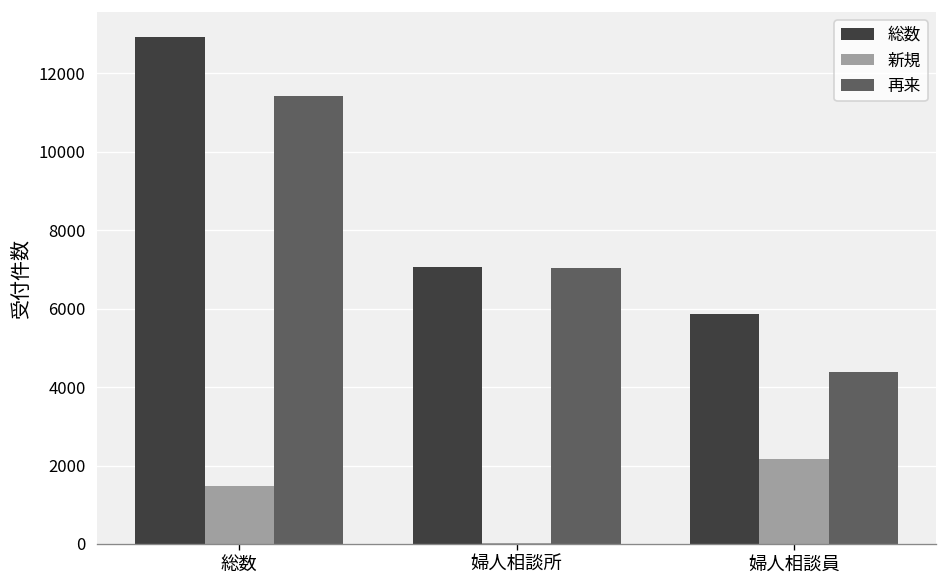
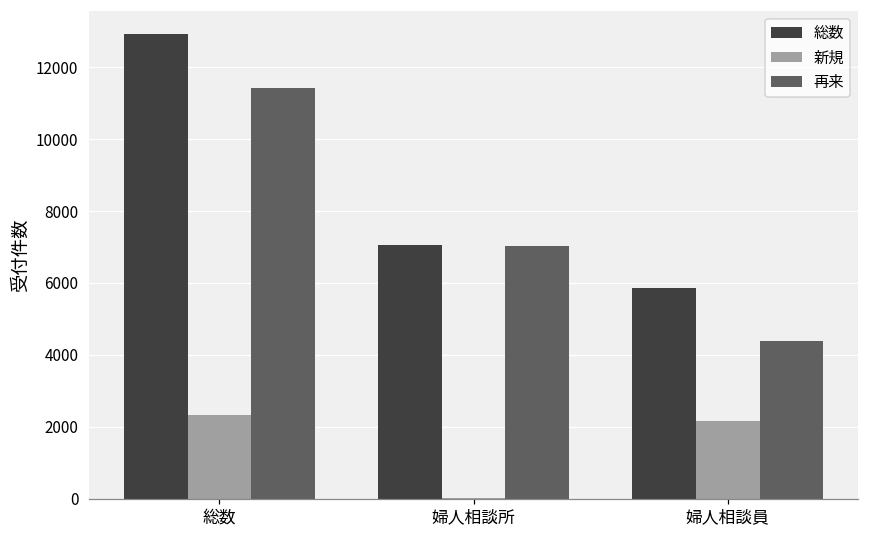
  {
    "新規": {
-     "総数": 1500,
+     "総数": 2300,
      "婦人相談員": 2200
    }
  }
